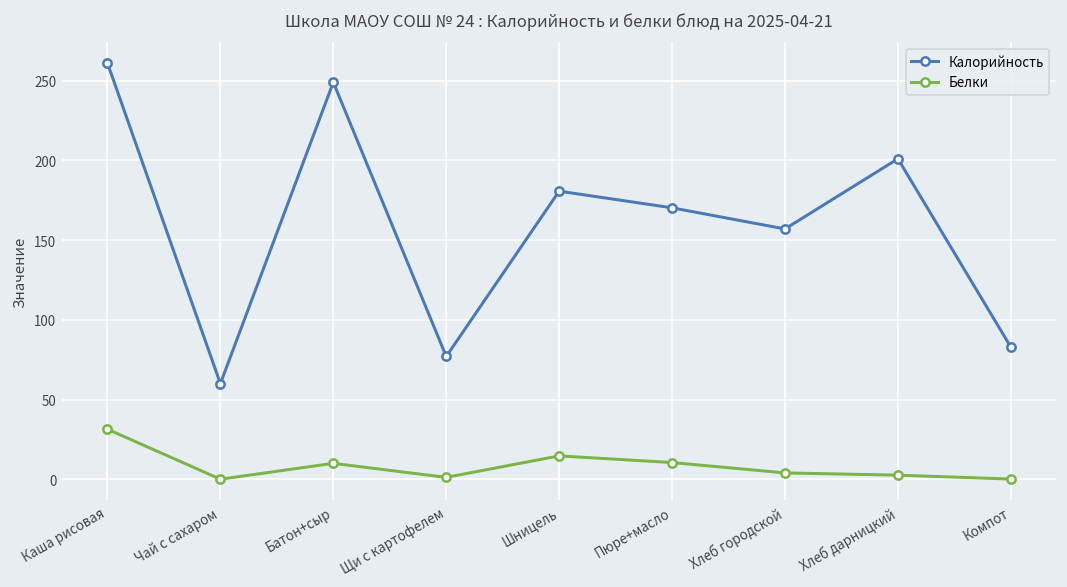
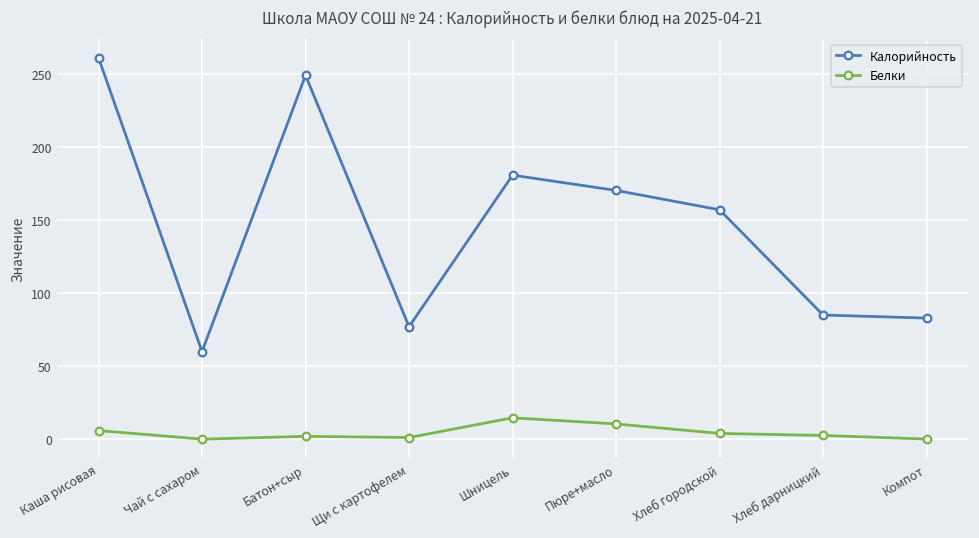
  {
    "Калорийность": {
      "Каша рисовая": 261,
      "Чай с сахаром": 60,
      "Батон+сыр": 249,
      "Щи с картофелем": 77,
      "Шницель": 181,
      "Пюре+масло": 170,
      "Хлеб городской": 157,
-     "Хлеб дарницкий": 201,
+     "Хлеб дарницкий": 85,
      "Компот": 83
    },
    "Белки": {
-     "Каша рисовая": 31,
+     "Каша рисовая": 6,
      "Чай с сахаром": 0,
-     "Батон+сыр": 10,
+     "Батон+сыр": 2,
      "Щи с картофелем": 1,
      "Шницель": 15,
      "Пюре+масло": 11,
      "Хлеб городской": 4,
      "Хлеб дарницкий": 3,
      "Компот": 0
    }
  }
